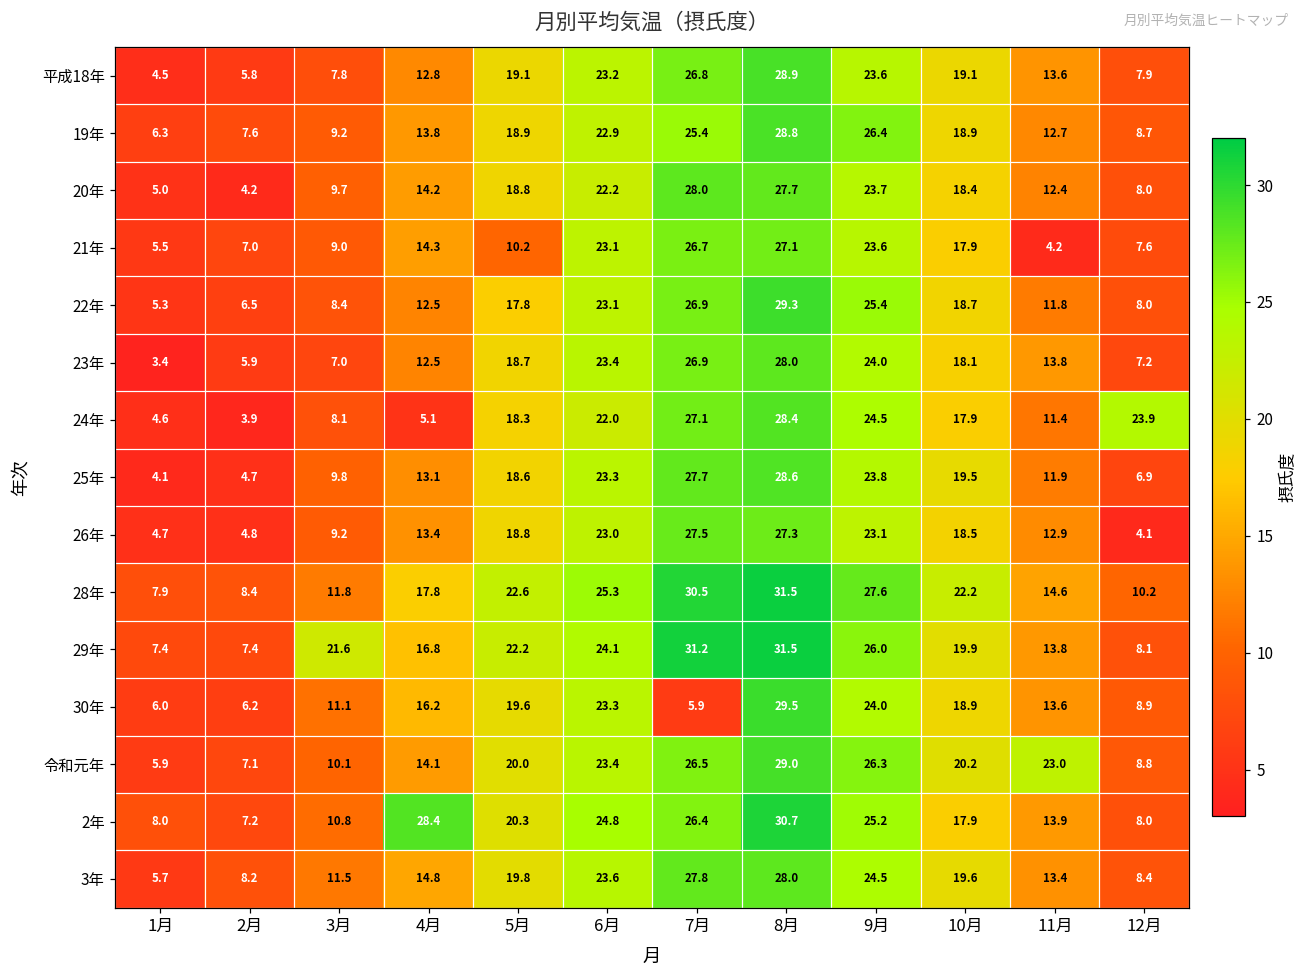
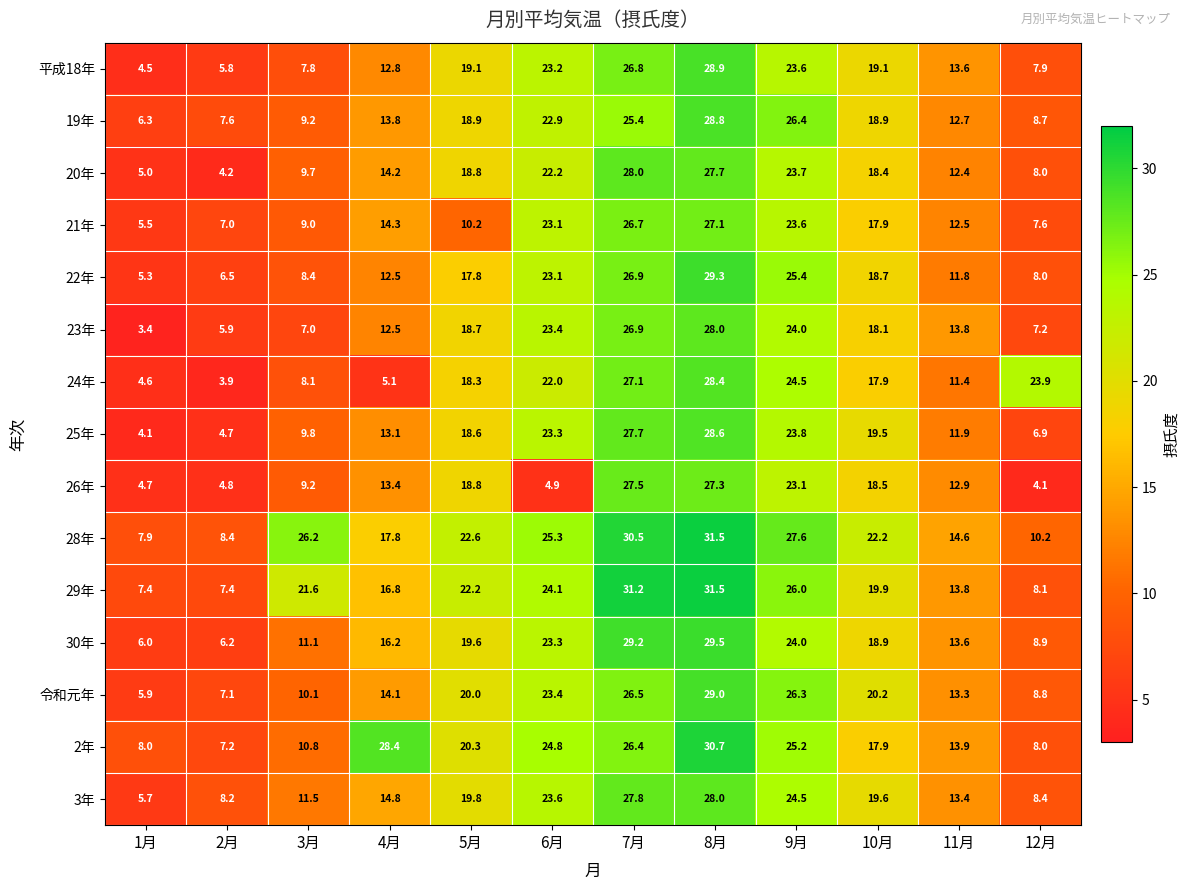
  {
    "平成18年": {
      "1月": 4.5,
      "2月": 5.8,
      "3月": 7.8,
      "4月": 12.8,
      "5月": 19.1,
      "6月": 23.2,
      "7月": 26.8,
      "8月": 28.9,
      "9月": 23.6,
      "10月": 19.1,
      "11月": 13.6,
      "12月": 7.9
    },
    "19年": {
      "1月": 6.3,
      "2月": 7.6,
      "3月": 9.2,
      "4月": 13.8,
      "5月": 18.9,
      "6月": 22.9,
      "7月": 25.4,
      "8月": 28.8,
      "9月": 26.4,
      "10月": 18.9,
      "11月": 12.7,
      "12月": 8.7
    },
    "20年": {
      "1月": 5.0,
      "2月": 4.2,
      "3月": 9.7,
      "4月": 14.2,
      "5月": 18.8,
      "6月": 22.2,
      "7月": 28.0,
      "8月": 27.7,
      "9月": 23.7,
      "10月": 18.4,
      "11月": 12.4,
      "12月": 8.0
    },
    "21年": {
      "1月": 5.5,
      "2月": 7.0,
      "3月": 9.0,
      "4月": 14.3,
      "5月": 10.2,
      "6月": 23.1,
      "7月": 26.7,
      "8月": 27.1,
      "9月": 23.6,
      "10月": 17.9,
-     "11月": 4.2,
+     "11月": 12.5,
      "12月": 7.6
    },
    "22年": {
      "1月": 5.3,
      "2月": 6.5,
      "3月": 8.4,
      "4月": 12.5,
      "5月": 17.8,
      "6月": 23.1,
      "7月": 26.9,
      "8月": 29.3,
      "9月": 25.4,
      "10月": 18.7,
      "11月": 11.8,
      "12月": 8.0
    },
    "23年": {
      "1月": 3.4,
      "2月": 5.9,
      "3月": 7.0,
      "4月": 12.5,
      "5月": 18.7,
      "6月": 23.4,
      "7月": 26.9,
      "8月": 28.0,
      "9月": 24.0,
      "10月": 18.1,
      "11月": 13.8,
      "12月": 7.2
    },
    "24年": {
      "1月": 4.6,
      "2月": 3.9,
      "3月": 8.1,
      "4月": 5.1,
      "5月": 18.3,
      "6月": 22.0,
      "7月": 27.1,
      "8月": 28.4,
      "9月": 24.5,
      "10月": 17.9,
      "11月": 11.4,
      "12月": 23.9
    },
    "25年": {
      "1月": 4.1,
      "2月": 4.7,
      "3月": 9.8,
      "4月": 13.1,
      "5月": 18.6,
      "6月": 23.3,
      "7月": 27.7,
      "8月": 28.6,
      "9月": 23.8,
      "10月": 19.5,
      "11月": 11.9,
      "12月": 6.9
    },
    "26年": {
      "1月": 4.7,
      "2月": 4.8,
      "3月": 9.2,
      "4月": 13.4,
      "5月": 18.8,
-     "6月": 23.0,
+     "6月": 4.9,
      "7月": 27.5,
      "8月": 27.3,
      "9月": 23.1,
      "10月": 18.5,
      "11月": 12.9,
      "12月": 4.1
    },
    "28年": {
      "1月": 7.9,
      "2月": 8.4,
-     "3月": 11.8,
+     "3月": 26.2,
      "4月": 17.8,
      "5月": 22.6,
      "6月": 25.3,
      "7月": 30.5,
      "8月": 31.5,
      "9月": 27.6,
      "10月": 22.2,
      "11月": 14.6,
      "12月": 10.2
    },
    "29年": {
      "1月": 7.4,
      "2月": 7.4,
      "3月": 21.6,
      "4月": 16.8,
      "5月": 22.2,
      "6月": 24.1,
      "7月": 31.2,
      "8月": 31.5,
      "9月": 26.0,
      "10月": 19.9,
      "11月": 13.8,
      "12月": 8.1
    },
    "30年": {
      "1月": 6.0,
      "2月": 6.2,
      "3月": 11.1,
      "4月": 16.2,
      "5月": 19.6,
      "6月": 23.3,
-     "7月": 5.9,
+     "7月": 29.2,
      "8月": 29.5,
      "9月": 24.0,
      "10月": 18.9,
      "11月": 13.6,
      "12月": 8.9
    },
    "令和元年": {
      "1月": 5.9,
      "2月": 7.1,
      "3月": 10.1,
      "4月": 14.1,
      "5月": 20.0,
      "6月": 23.4,
      "7月": 26.5,
      "8月": 29.0,
      "9月": 26.3,
      "10月": 20.2,
-     "11月": 23.0,
+     "11月": 13.3,
      "12月": 8.8
    },
    "2年": {
      "1月": 8.0,
      "2月": 7.2,
      "3月": 10.8,
      "4月": 28.4,
      "5月": 20.3,
      "6月": 24.8,
      "7月": 26.4,
      "8月": 30.7,
      "9月": 25.2,
      "10月": 17.9,
      "11月": 13.9,
      "12月": 8.0
    },
    "3年": {
      "1月": 5.7,
      "2月": 8.2,
      "3月": 11.5,
      "4月": 14.8,
      "5月": 19.8,
      "6月": 23.6,
      "7月": 27.8,
      "8月": 28.0,
      "9月": 24.5,
      "10月": 19.6,
      "11月": 13.4,
      "12月": 8.4
    }
  }
